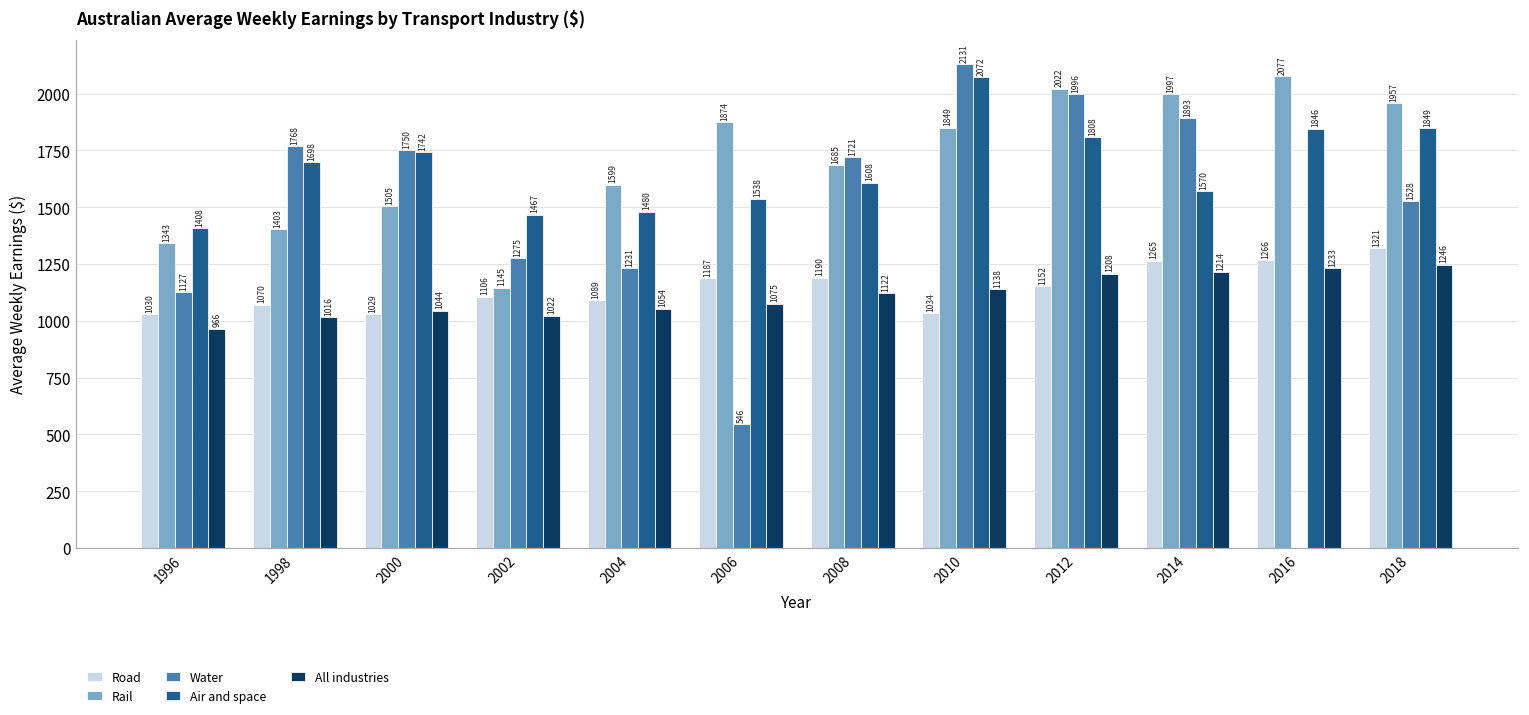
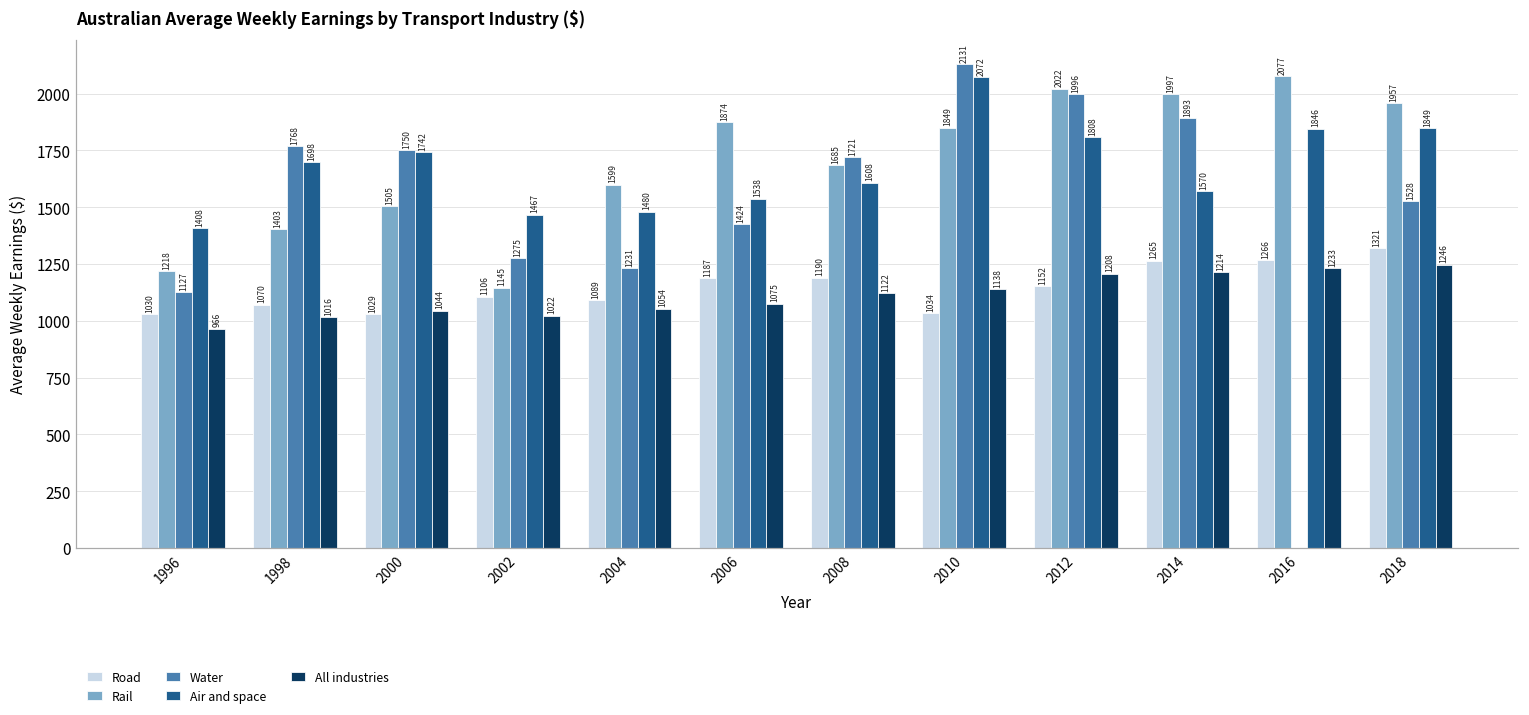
  {
    "Road": {
      "1996": 1030,
      "1998": 1070,
      "2000": 1029,
      "2002": 1106,
      "2004": 1089,
      "2006": 1187,
      "2008": 1190,
      "2010": 1034,
      "2012": 1152,
      "2014": 1265,
      "2016": 1266,
      "2018": 1321
    },
    "Rail": {
-     "1996": 1343,
+     "1996": 1218,
      "1998": 1403,
      "2000": 1505,
      "2002": 1145,
      "2004": 1599,
      "2006": 1874,
      "2008": 1685,
      "2010": 1849,
      "2012": 2022,
      "2014": 1997,
      "2016": 2077,
      "2018": 1957
    },
    "Water": {
      "1996": 1127,
      "1998": 1768,
      "2000": 1750,
      "2002": 1275,
      "2004": 1231,
-     "2006": 546,
+     "2006": 1424,
      "2008": 1721,
      "2010": 2131,
      "2012": 1996,
      "2014": 1893,
      "2018": 1528
    },
    "Air and space": {
      "1996": 1408,
      "1998": 1698,
      "2000": 1742,
      "2002": 1467,
      "2004": 1480,
      "2006": 1538,
      "2008": 1608,
      "2010": 2072,
      "2012": 1808,
      "2014": 1570,
      "2016": 1846,
      "2018": 1849
    },
    "All industries": {
      "1996": 966,
      "1998": 1016,
      "2000": 1044,
      "2002": 1022,
      "2004": 1054,
      "2006": 1075,
      "2008": 1122,
      "2010": 1138,
      "2012": 1208,
      "2014": 1214,
      "2016": 1233,
      "2018": 1246
    }
  }
